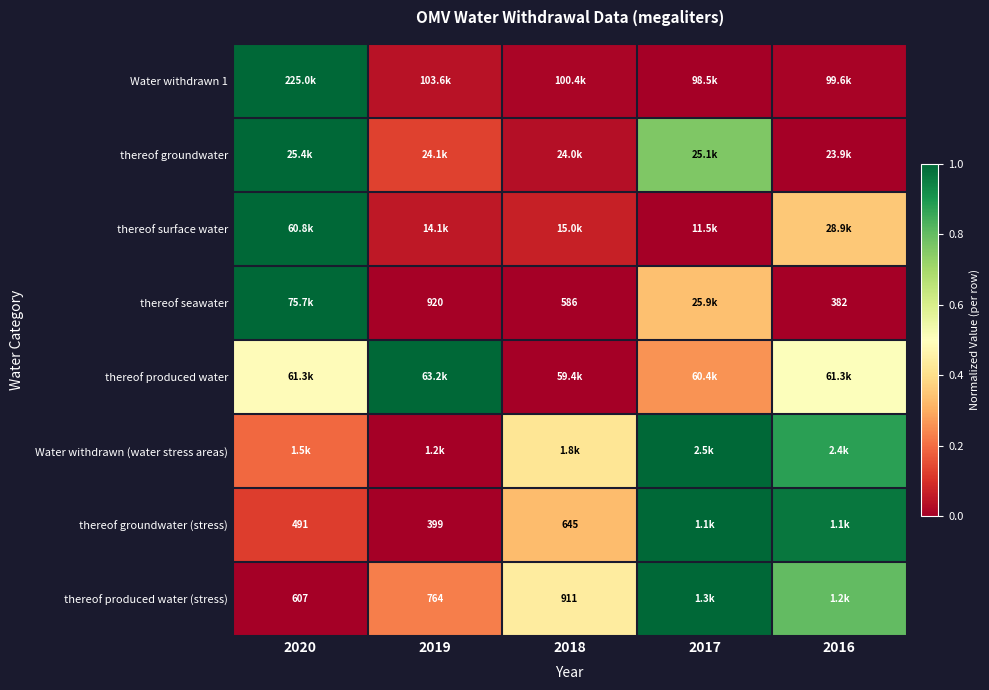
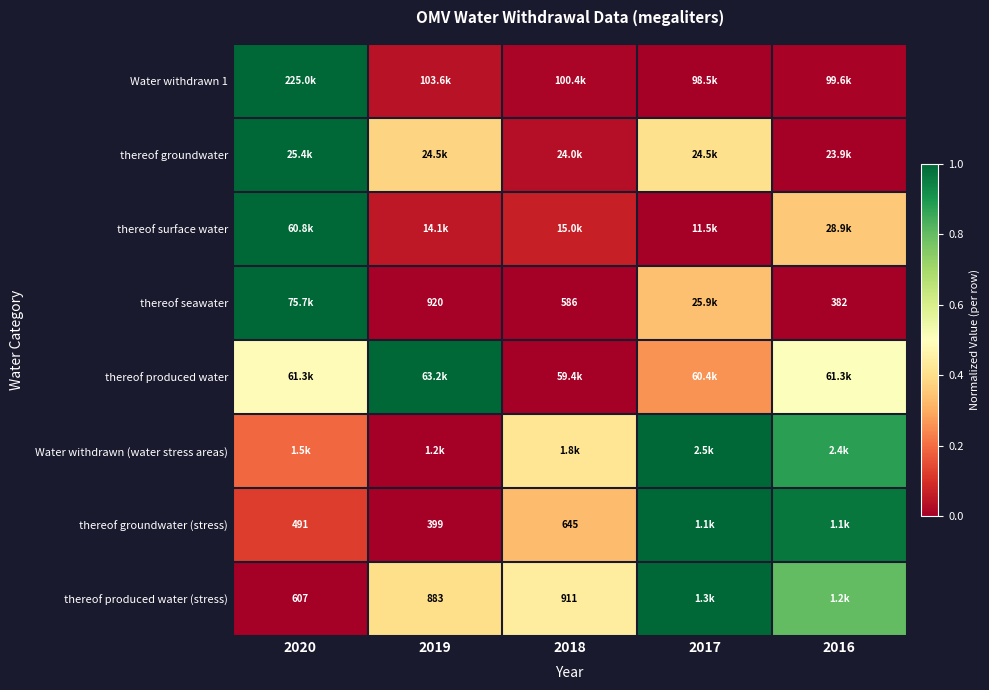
  {
    "Water withdrawn 1": {
      "2020": "225.0k",
      "2019": "103.6k",
      "2018": "100.4k",
      "2017": "98.5k",
      "2016": "99.6k"
    },
    "thereof groundwater": {
      "2020": "25.4k",
-     "2019": "24.1k",
+     "2019": "24.5k",
      "2018": "24.0k",
-     "2017": "25.1k",
+     "2017": "24.5k",
      "2016": "23.9k"
    },
    "thereof surface water": {
      "2020": "60.8k",
      "2019": "14.1k",
      "2018": "15.0k",
      "2017": "11.5k",
      "2016": "28.9k"
    },
    "thereof seawater": {
      "2020": "75.7k",
      "2019": "920",
      "2018": "586",
      "2017": "25.9k",
      "2016": "382"
    },
    "thereof produced water": {
      "2020": "61.3k",
      "2019": "63.2k",
      "2018": "59.4k",
      "2017": "60.4k",
      "2016": "61.3k"
    },
    "Water withdrawn (water stress areas)": {
      "2020": "1.5k",
      "2019": "1.2k",
      "2018": "1.8k",
      "2017": "2.5k",
      "2016": "2.4k"
    },
    "thereof groundwater (stress)": {
      "2020": "491",
      "2019": "399",
      "2018": "645",
      "2017": "1.1k",
      "2016": "1.1k"
    },
    "thereof produced water (stress)": {
      "2020": "607",
-     "2019": "764",
+     "2019": "883",
      "2018": "911",
      "2017": "1.3k",
      "2016": "1.2k"
    }
  }
